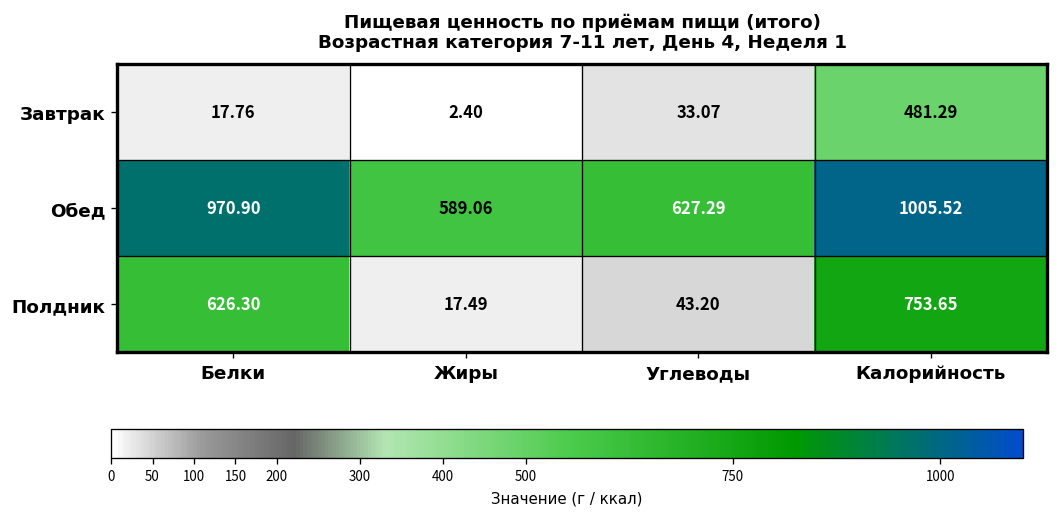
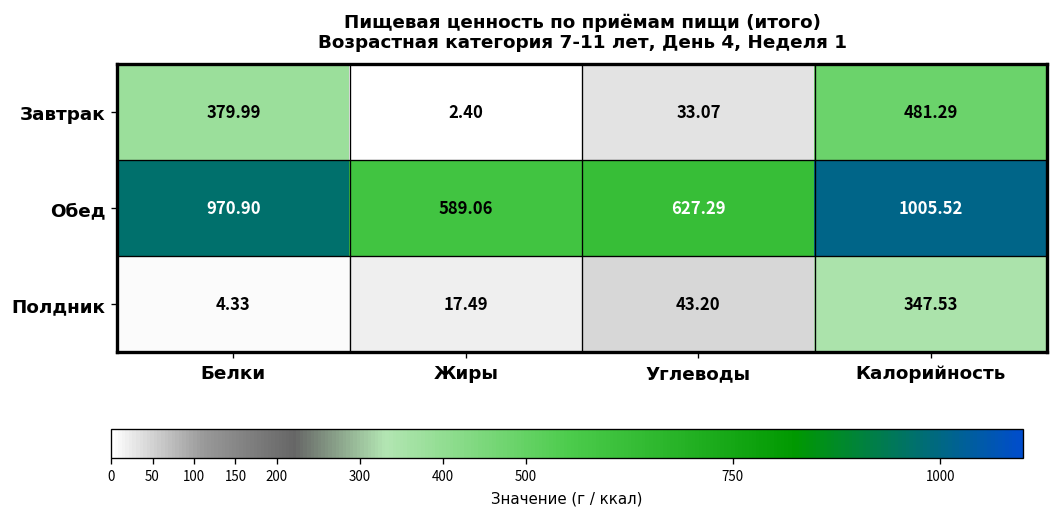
  {
    "Завтрак": {
-     "Белки": 17.76,
+     "Белки": 379.99,
      "Жиры": 2.40,
      "Углеводы": 33.07,
      "Калорийность": 481.29
    },
    "Обед": {
      "Белки": 970.90,
      "Жиры": 589.06,
      "Углеводы": 627.29,
      "Калорийность": 1005.52
    },
    "Полдник": {
-     "Белки": 626.30,
+     "Белки": 4.33,
      "Жиры": 17.49,
      "Углеводы": 43.20,
-     "Калорийность": 753.65
+     "Калорийность": 347.53
    }
  }
